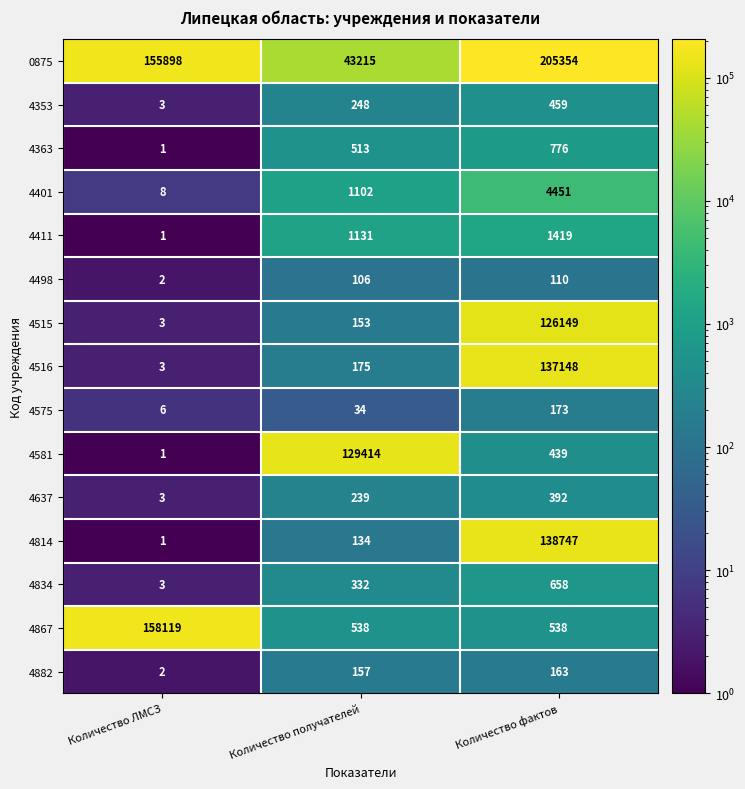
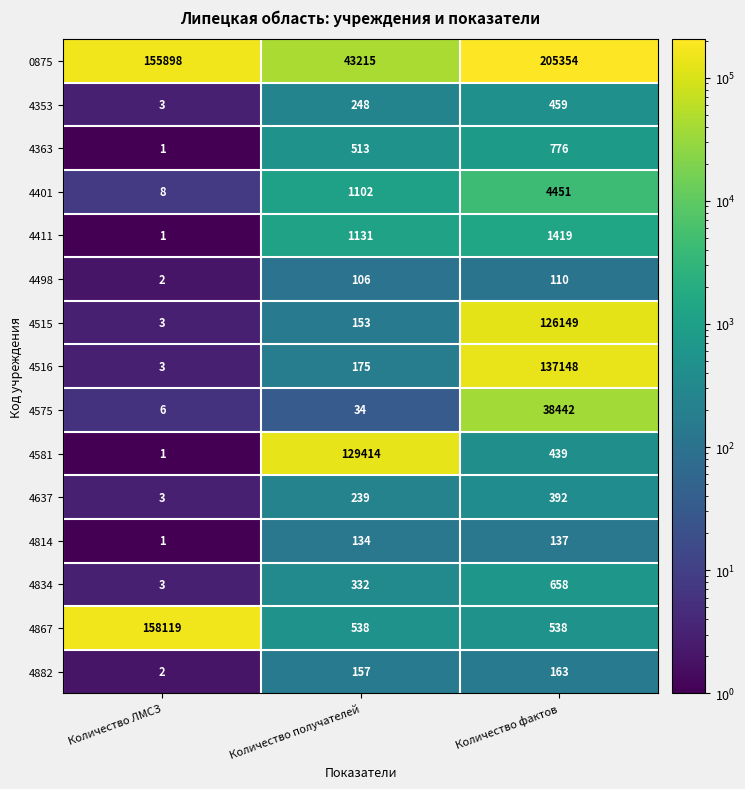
  {
    "0875": {
      "Количество ЛМСЗ": 155898,
      "Количество получателей": 43215,
      "Количество фактов": 205354
    },
    "4353": {
      "Количество ЛМСЗ": 3,
      "Количество получателей": 248,
      "Количество фактов": 459
    },
    "4363": {
      "Количество ЛМСЗ": 1,
      "Количество получателей": 513,
      "Количество фактов": 776
    },
    "4401": {
      "Количество ЛМСЗ": 8,
      "Количество получателей": 1102,
      "Количество фактов": 4451
    },
    "4411": {
      "Количество ЛМСЗ": 1,
      "Количество получателей": 1131,
      "Количество фактов": 1419
    },
    "4498": {
      "Количество ЛМСЗ": 2,
      "Количество получателей": 106,
      "Количество фактов": 110
    },
    "4515": {
      "Количество ЛМСЗ": 3,
      "Количество получателей": 153,
      "Количество фактов": 126149
    },
    "4516": {
      "Количество ЛМСЗ": 3,
      "Количество получателей": 175,
      "Количество фактов": 137148
    },
    "4575": {
      "Количество ЛМСЗ": 6,
      "Количество получателей": 34,
-     "Количество фактов": 173
+     "Количество фактов": 38442
    },
    "4581": {
      "Количество ЛМСЗ": 1,
      "Количество получателей": 129414,
      "Количество фактов": 439
    },
    "4637": {
      "Количество ЛМСЗ": 3,
      "Количество получателей": 239,
      "Количество фактов": 392
    },
    "4814": {
      "Количество ЛМСЗ": 1,
      "Количество получателей": 134,
-     "Количество фактов": 138747
+     "Количество фактов": 137
    },
    "4834": {
      "Количество ЛМСЗ": 3,
      "Количество получателей": 332,
      "Количество фактов": 658
    },
    "4867": {
      "Количество ЛМСЗ": 158119,
      "Количество получателей": 538,
      "Количество фактов": 538
    },
    "4882": {
      "Количество ЛМСЗ": 2,
      "Количество получателей": 157,
      "Количество фактов": 163
    }
  }
